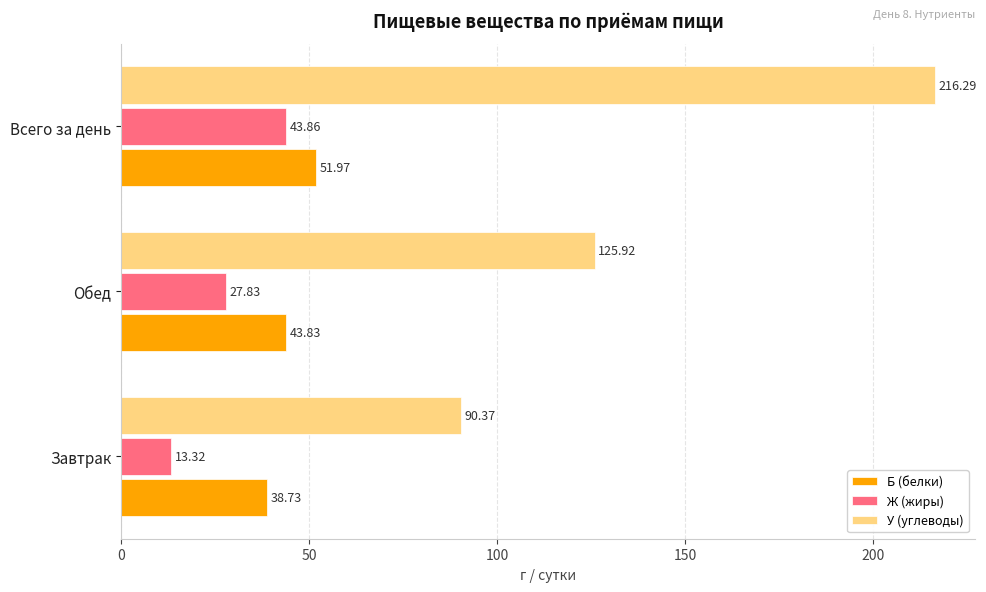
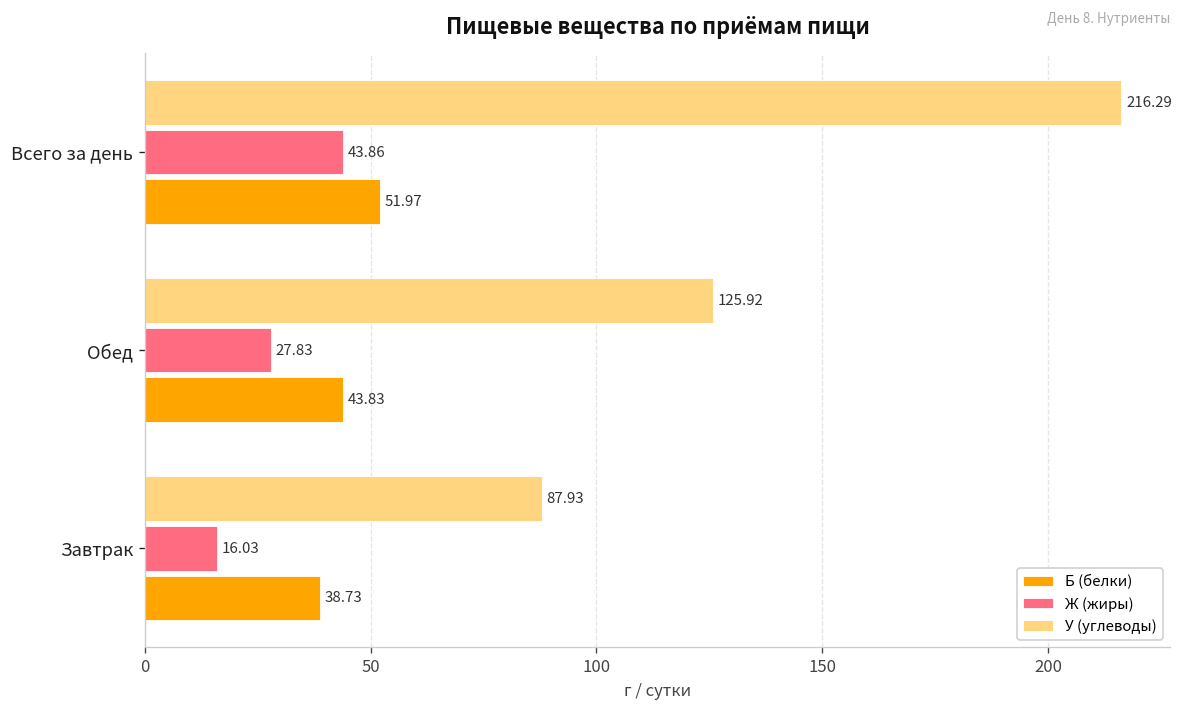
  {
    "Б (белки)": {
      "Всего за день": 51.97,
      "Обед": 43.83,
      "Завтрак": 38.73
    },
    "Ж (жиры)": {
      "Всего за день": 43.86,
      "Обед": 27.83,
-     "Завтрак": 13.32
+     "Завтрак": 16.03
    },
    "У (углеводы)": {
      "Всего за день": 216.29,
      "Обед": 125.92,
-     "Завтрак": 90.37
+     "Завтрак": 87.93
    }
  }
